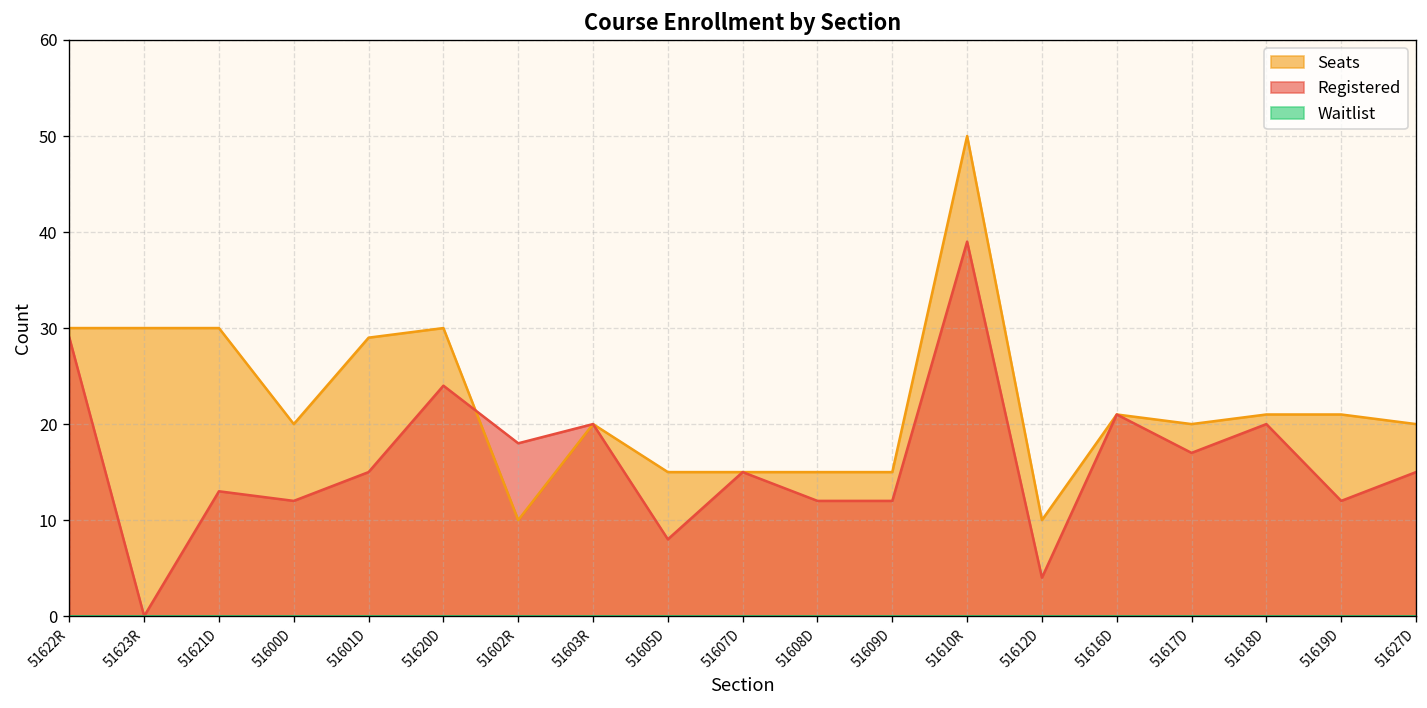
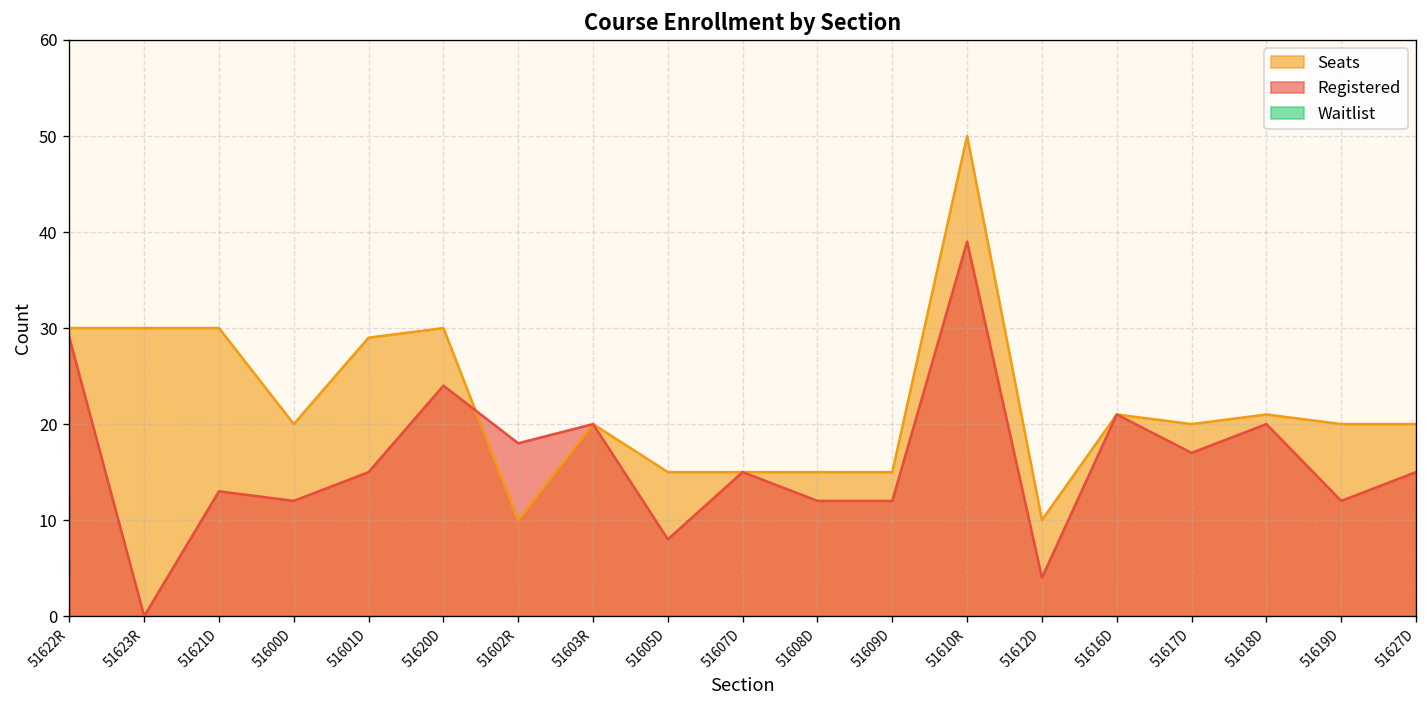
  {
    "Seats": {
      "51622R": 30,
      "51623R": 30,
      "51621D": 30,
      "51600D": 20,
      "51601D": 29,
      "51620D": 30,
      "51602R": 10,
      "51605D": 15,
      "51608D": 15,
      "51609D": 15,
      "51610R": 50,
      "51612D": 10,
      "51617D": 20,
      "51618D": 21,
-     "51619D": 21,
+     "51619D": 20,
      "51627D": 20
    },
    "Registered": {
      "51622R": 29,
      "51621D": 13,
      "51600D": 12,
      "51601D": 15,
      "51620D": 24,
      "51602R": 18,
      "51605D": 8,
      "51608D": 12,
      "51609D": 12,
      "51610R": 39,
      "51612D": 4,
      "51617D": 17,
      "51618D": 20,
      "51619D": 12,
      "51627D": 15
    },
    "Waitlist": {
      "51622R": 0,
      "51621D": 0,
      "51600D": 0,
      "51601D": 0,
      "51620D": 0,
      "51602R": 0,
      "51603R": 0,
      "51605D": 0,
      "51607D": 0,
      "51608D": 0,
      "51609D": 0,
      "51610R": 0,
      "51612D": 0,
      "51616D": 0,
      "51617D": 0,
      "51618D": 0,
      "51619D": 0,
      "51627D": 0
    }
  }
